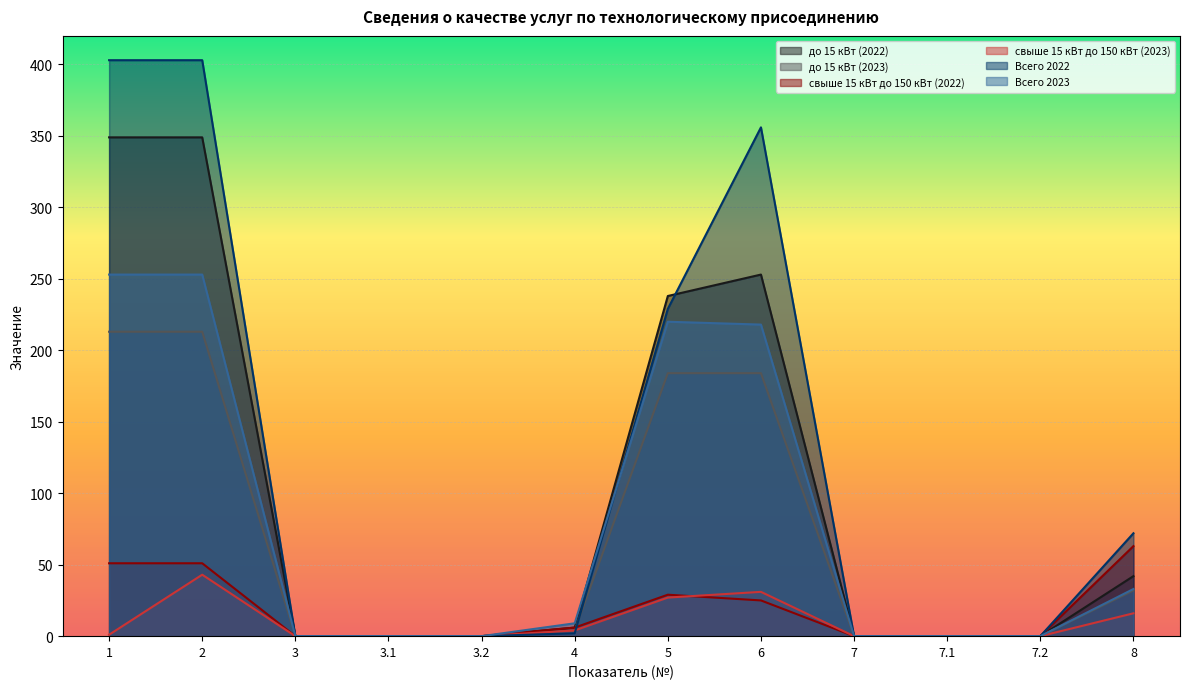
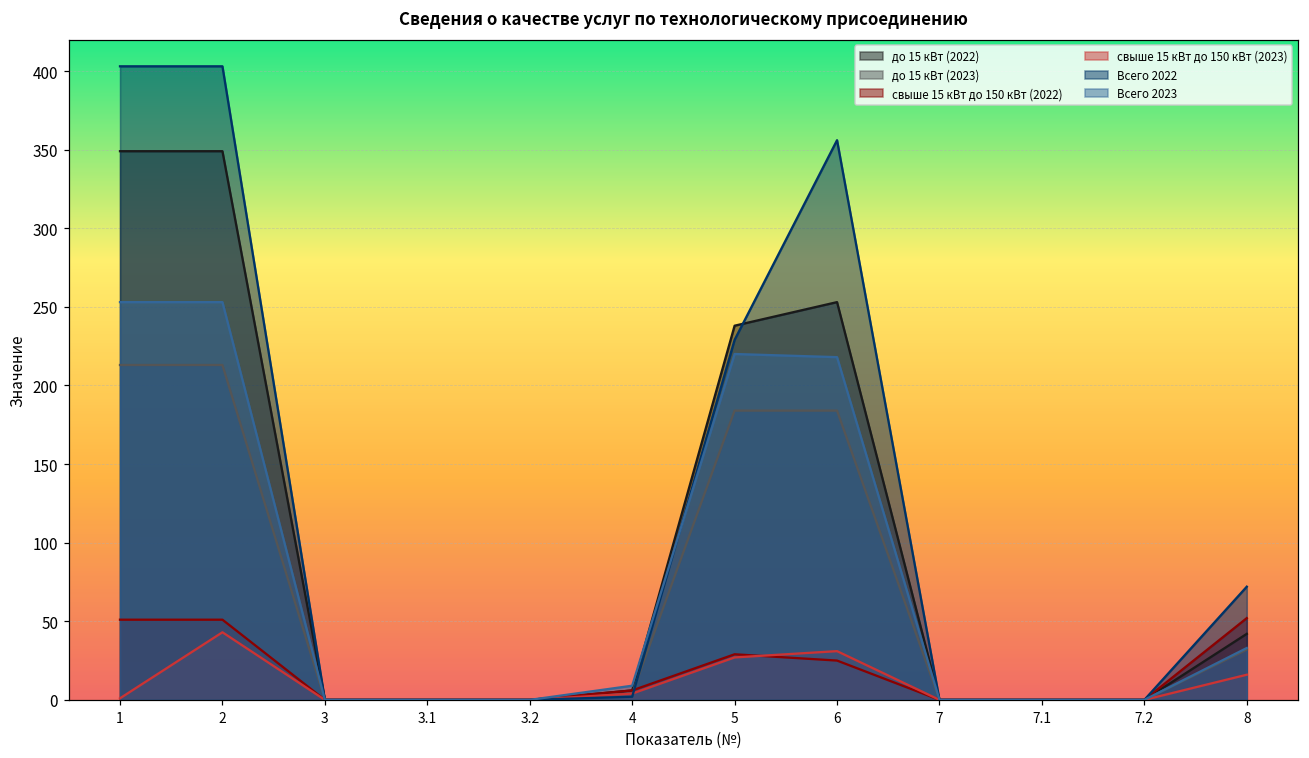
  {
    "до 15 кВт (2022)": {
      "1": 349,
      "2": 349,
      "5": 238,
      "6": 253,
      "8": 42
    },
    "свыше 15 кВт до 150 кВт (2022)": {
      "1": 51,
      "2": 51,
      "5": 29,
      "6": 25,
-     "8": 63
+     "8": 52
    },
    "свыше 15 кВт до 150 кВт (2023)": {
      "1": 1,
      "2": 43,
      "5": 27,
      "6": 31,
      "8": 16
    },
    "Всего 2022": {
      "1": 403,
      "2": 403,
      "4": 2,
      "5": 229,
      "6": 356,
      "8": 72
    }
  }
